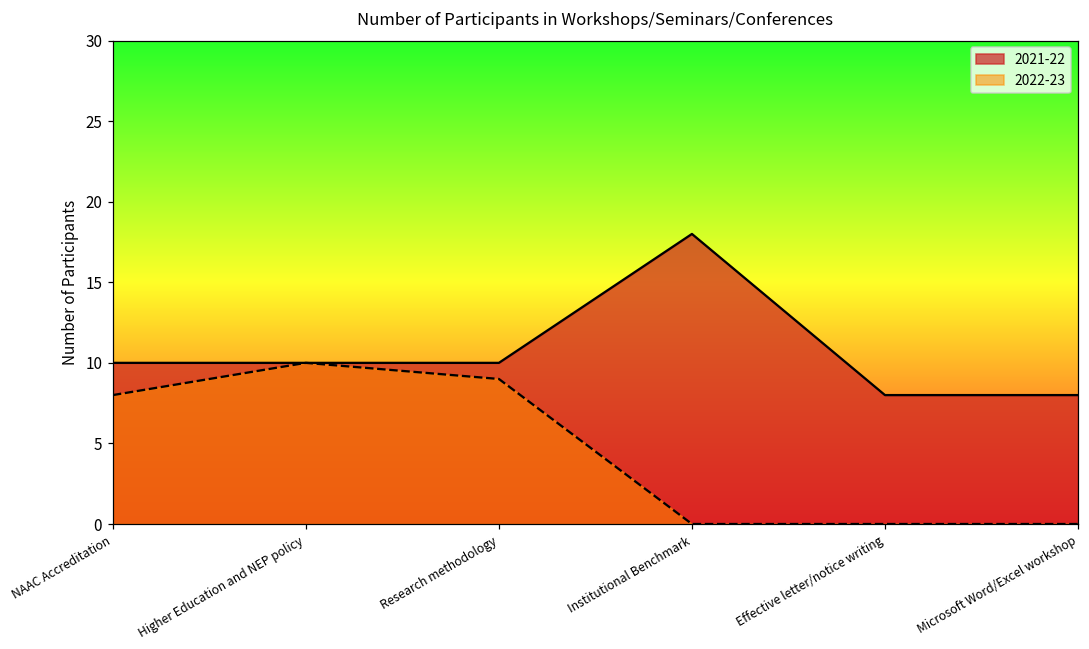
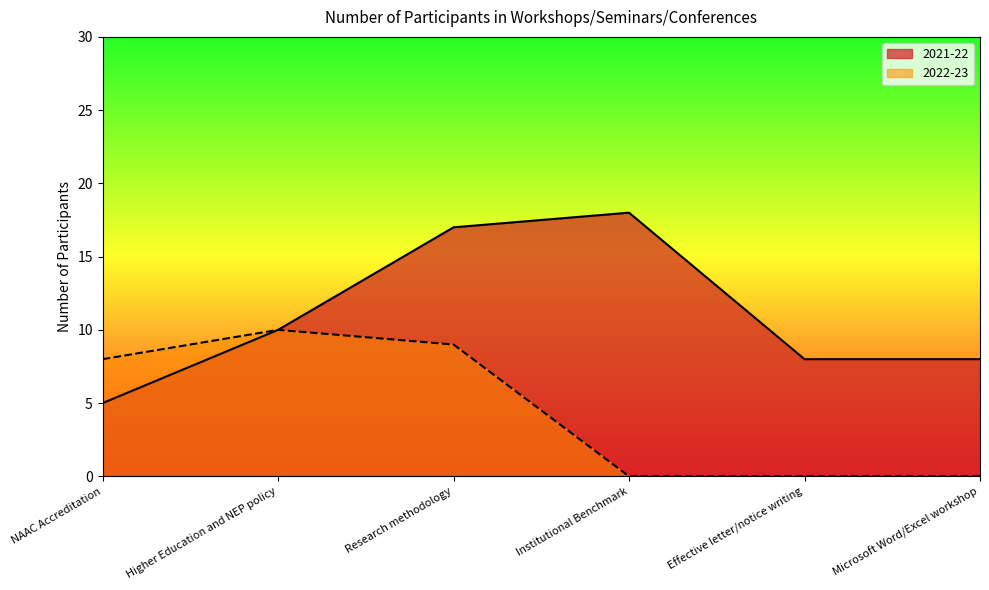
  {
    "2021-22": {
-     "NAAC Accreditation": 10,
-     "Research methodology": 10,
+     "NAAC Accreditation": 5,
+     "Research methodology": 17,
      "Institutional Benchmark": 18,
      "Effective letter/notice writing": 8,
      "Microsoft Word/Excel workshop": 8
    },
    "2022-23": {
      "NAAC Accreditation": 8,
      "Research methodology": 9,
      "Institutional Benchmark": 0,
      "Effective letter/notice writing": 0,
      "Microsoft Word/Excel workshop": 0
    }
  }
